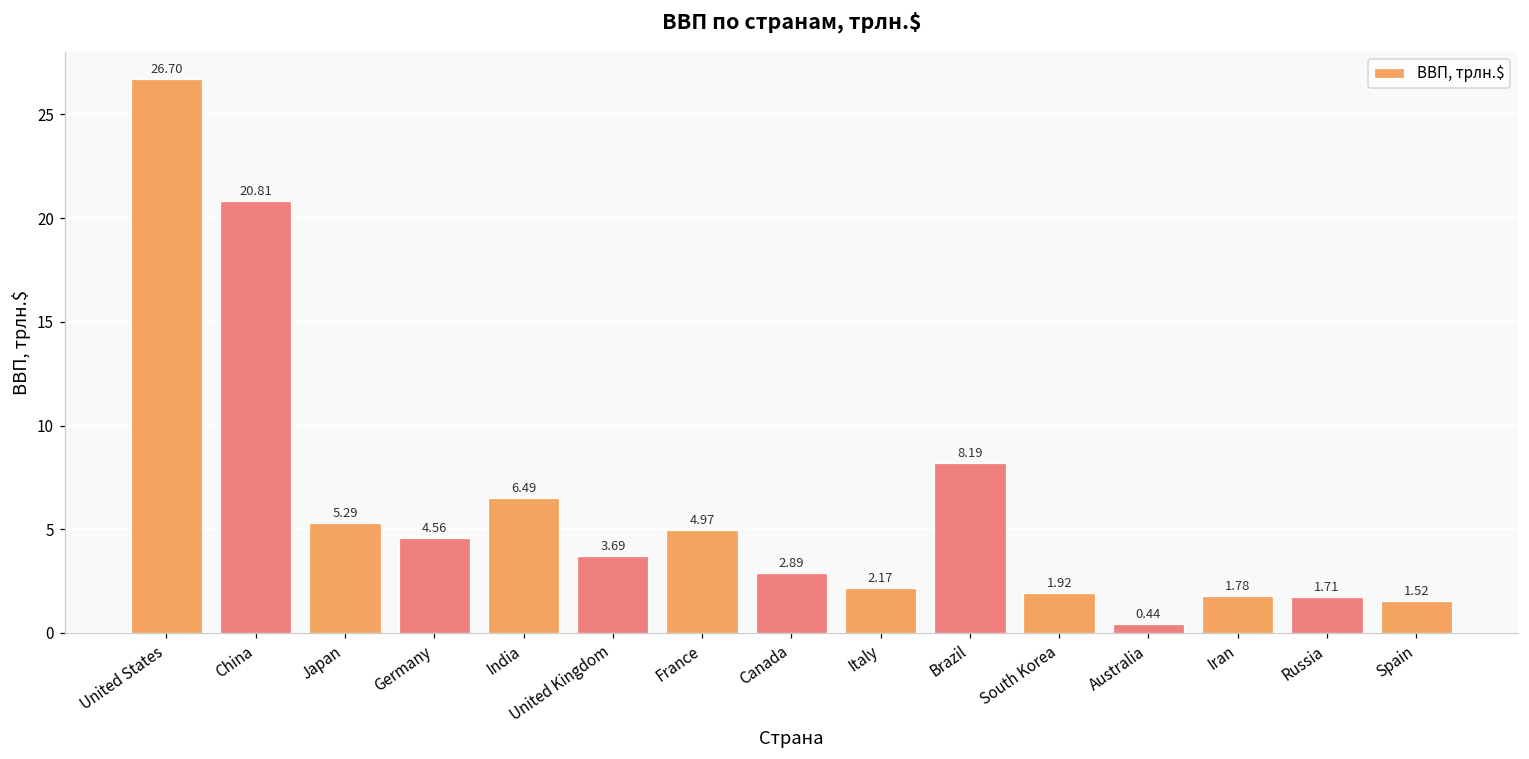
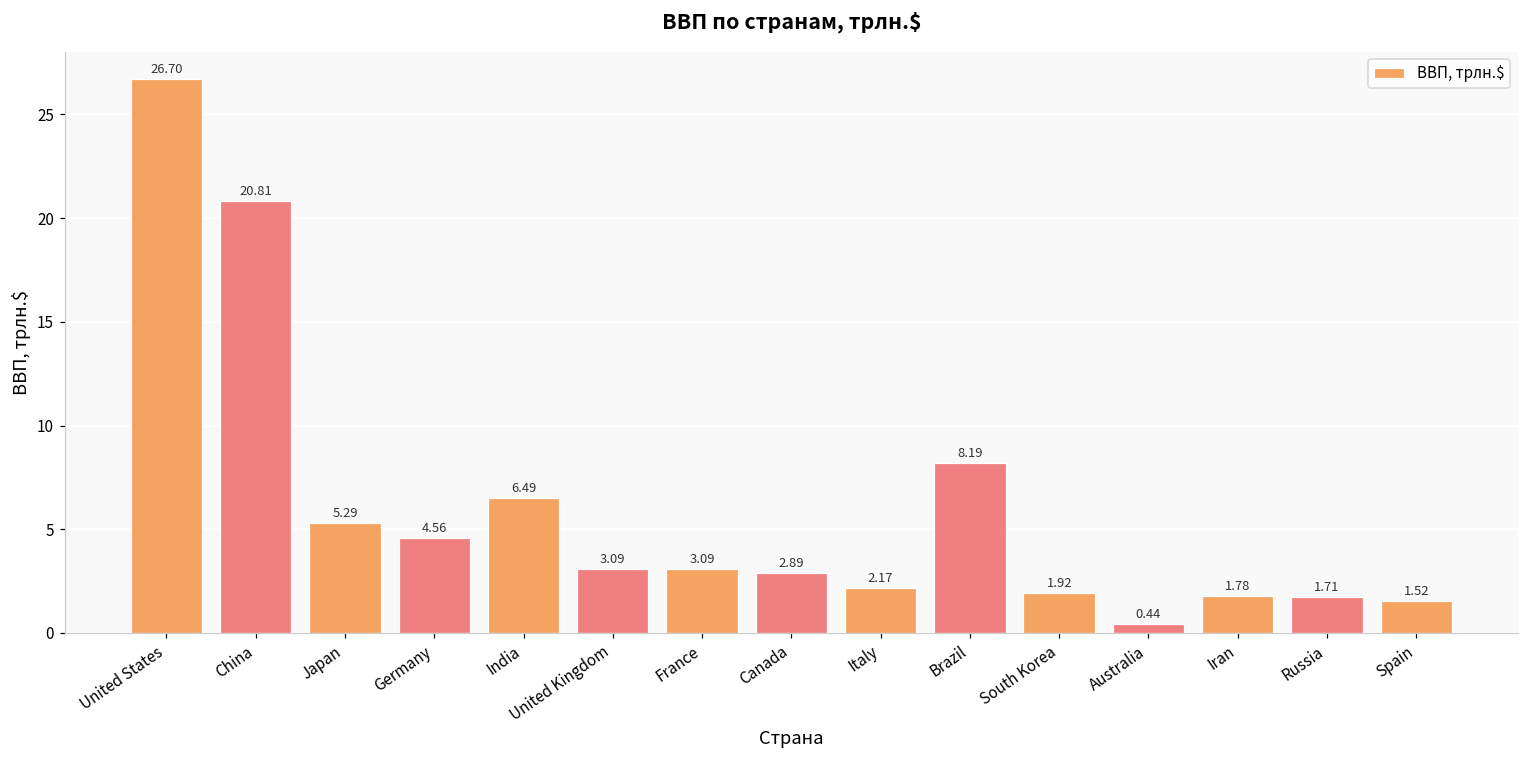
  {
    "United States": 26.70,
    "China": 20.81,
    "Japan": 5.29,
    "Germany": 4.56,
    "India": 6.49,
-   "United Kingdom": 3.69,
-   "France": 4.97,
+   "United Kingdom": 3.09,
+   "France": 3.09,
    "Canada": 2.89,
    "Italy": 2.17,
    "Brazil": 8.19,
    "South Korea": 1.92,
    "Australia": 0.44,
    "Iran": 1.78,
    "Russia": 1.71,
    "Spain": 1.52
  }
